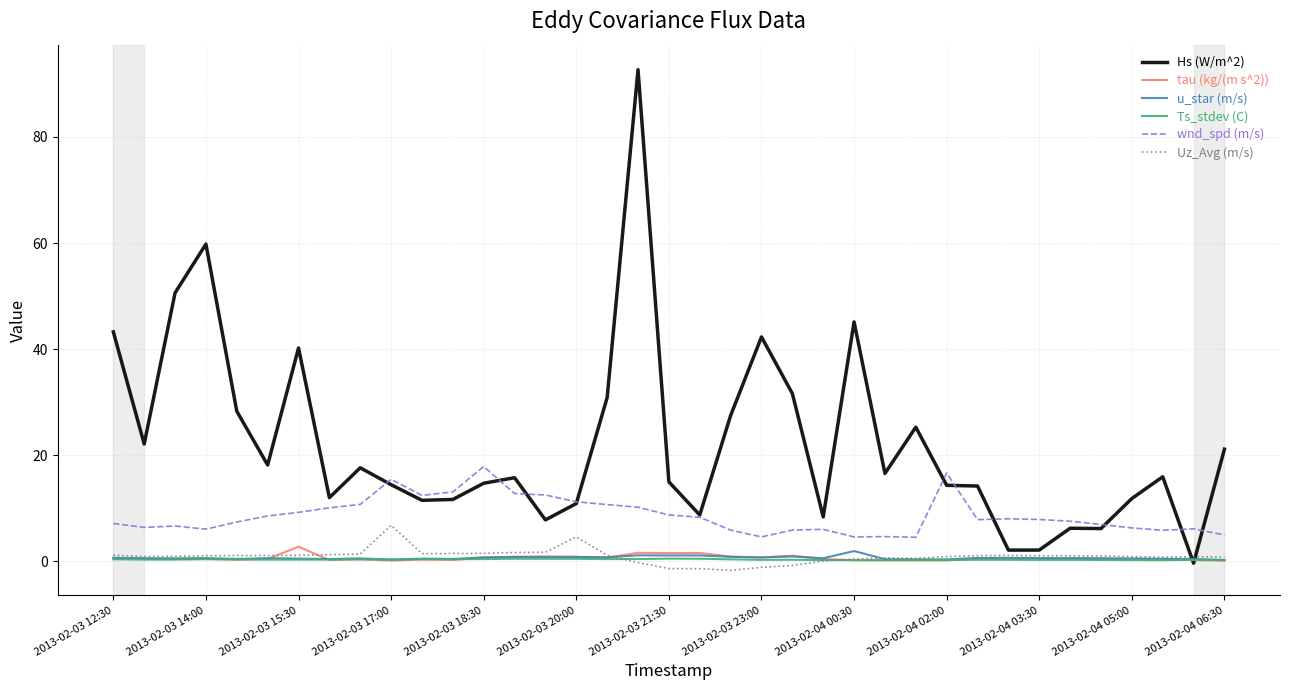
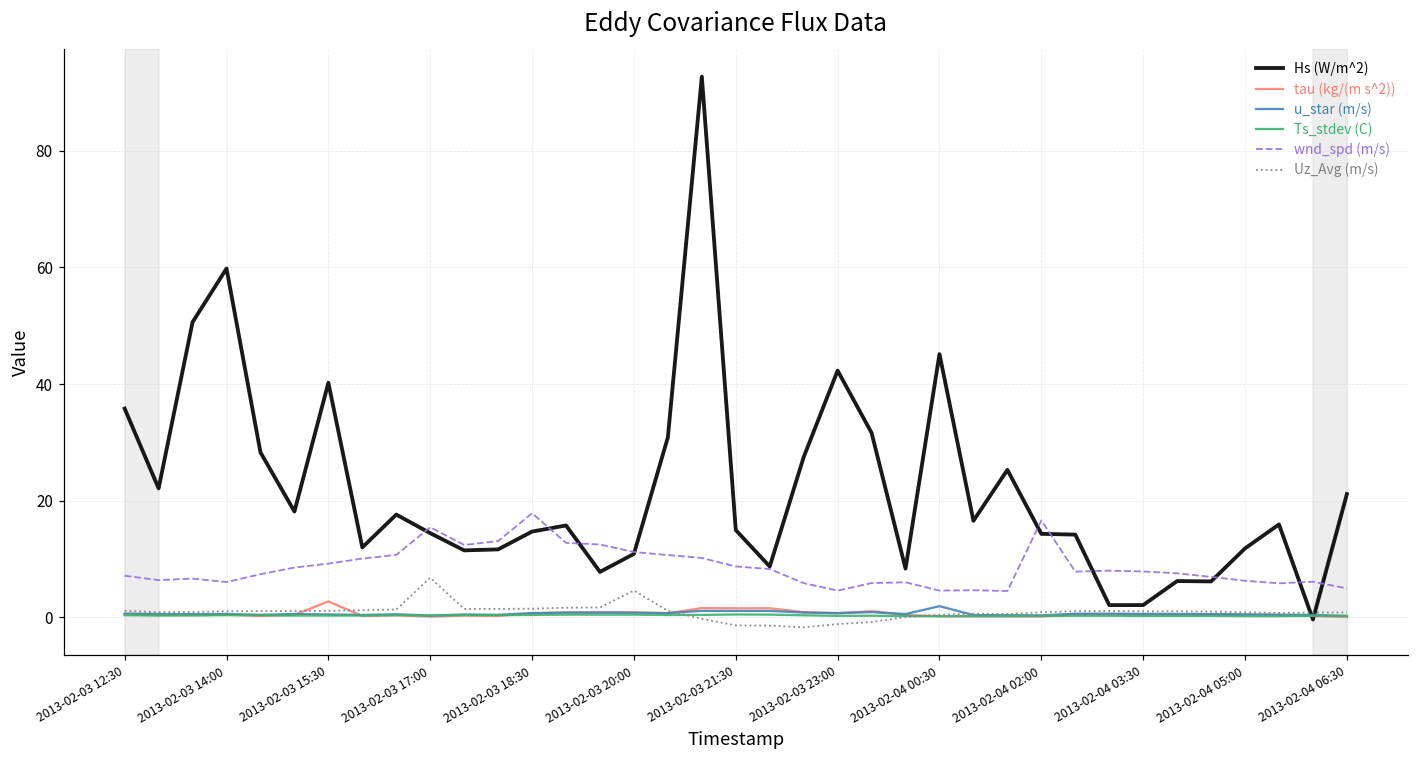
  {
    "Hs (W/m^2)": {
-     "2013-02-03 12:30": 43,
+     "2013-02-03 12:30": 36,
      "2013-02-03 14:00": 60,
      "2013-02-03 15:30": 40,
      "2013-02-03 17:00": 14,
      "2013-02-03 18:30": 15,
      "2013-02-03 21:30": 15,
      "2013-02-03 23:00": 42,
      "2013-02-04 00:30": 45,
      "2013-02-04 02:00": 14,
      "2013-02-04 03:30": 2,
      "2013-02-04 05:00": 12,
      "2013-02-04 06:30": 21
    },
    "tau (kg/(m s^2))": {
      "2013-02-03 15:30": 3
    },
    "u_star (m/s)": {
      "2013-02-04 00:30": 2
    },
    "Ts_stdev (C)": {
      "2013-02-03 21:30": 0
    },
    "wnd_spd (m/s)": {
      "2013-02-03 12:30": 7,
      "2013-02-03 14:00": 6,
      "2013-02-03 15:30": 9,
      "2013-02-03 17:00": 15,
      "2013-02-03 18:30": 18,
      "2013-02-03 21:30": 9,
      "2013-02-03 23:00": 5,
      "2013-02-04 00:30": 5,
      "2013-02-04 02:00": 17,
      "2013-02-04 03:30": 8,
      "2013-02-04 05:00": 6,
      "2013-02-04 06:30": 5
    },
    "Uz_Avg (m/s)": {
      "2013-02-03 15:30": 1,
      "2013-02-03 17:00": 7,
      "2013-02-03 18:30": 1,
      "2013-02-03 20:00": 5,
      "2013-02-03 21:30": -1,
      "2013-02-03 23:00": -1,
      "2013-02-04 02:00": 1,
      "2013-02-04 06:30": 1
    }
  }
